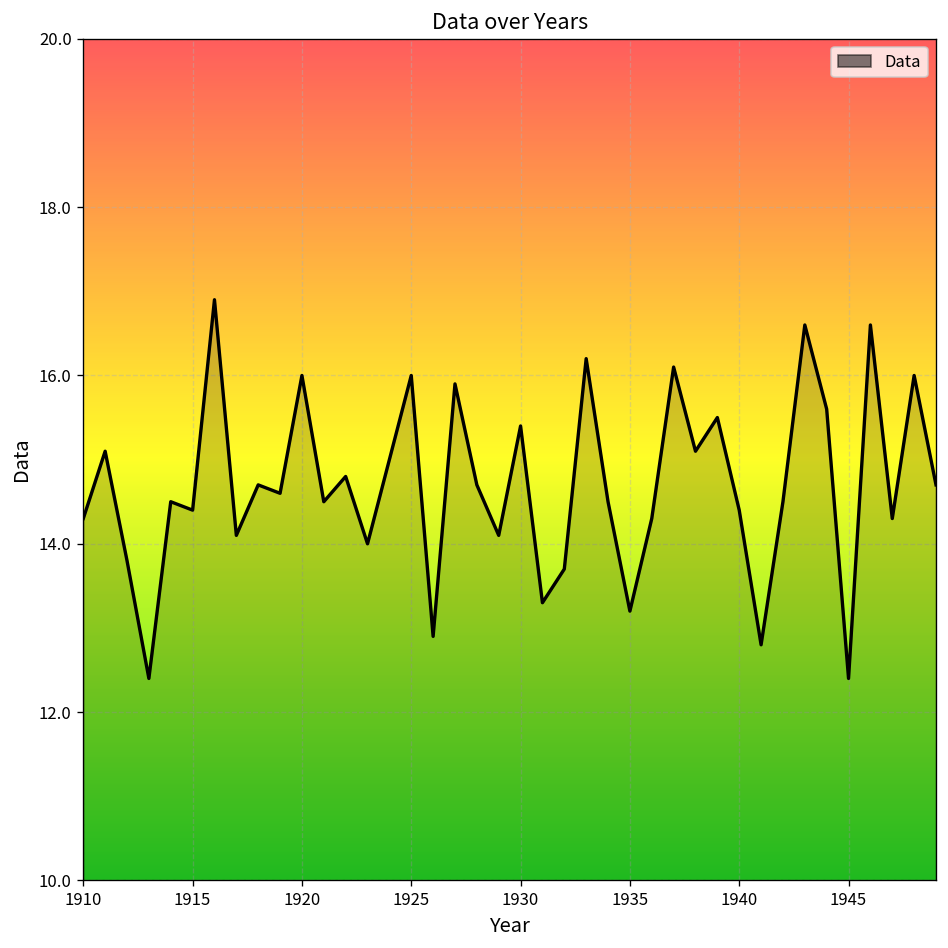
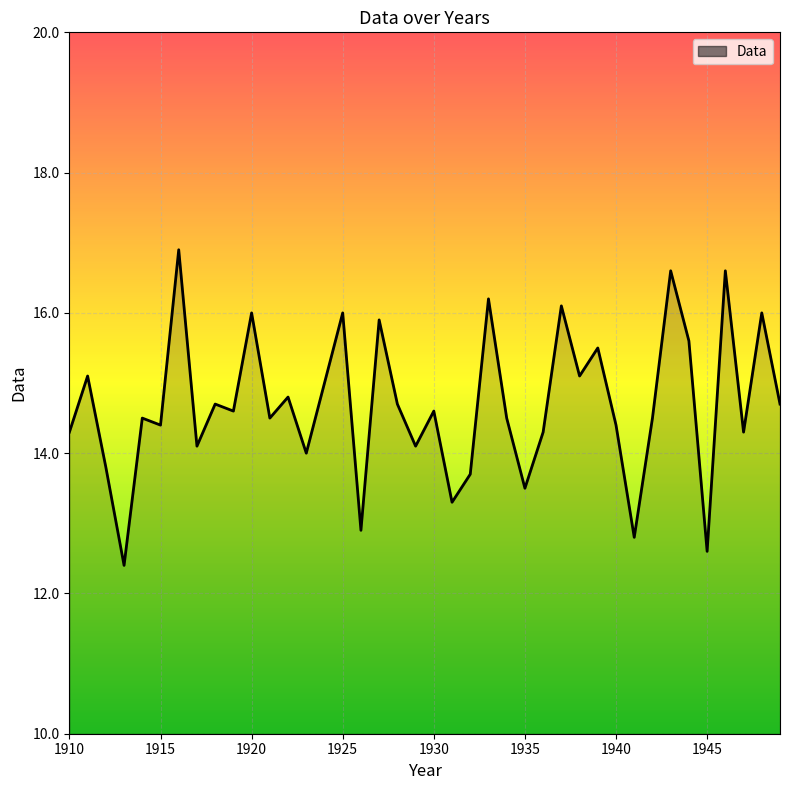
  {
    "1910": 14.3,
    "1915": 14.4,
    "1920": 16.0,
    "1925": 16.0,
-   "1930": 15.4,
-   "1935": 13.2,
+   "1930": 14.6,
+   "1935": 13.5,
    "1940": 14.4,
-   "1945": 12.4
+   "1945": 12.6
  }
